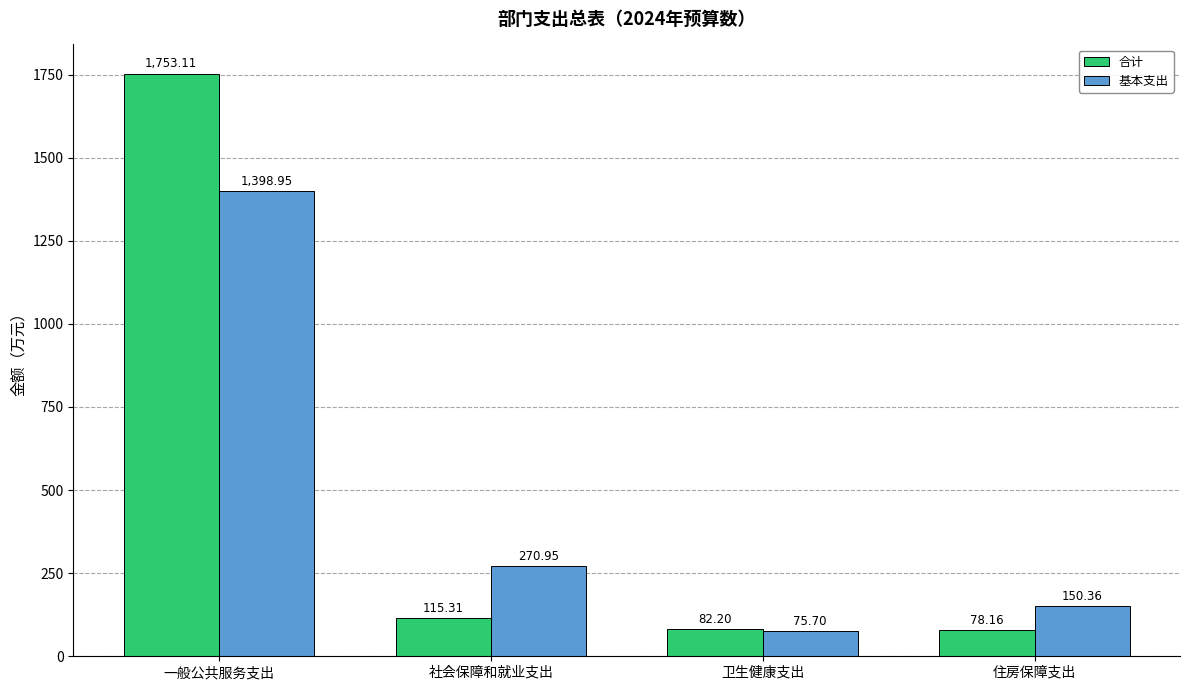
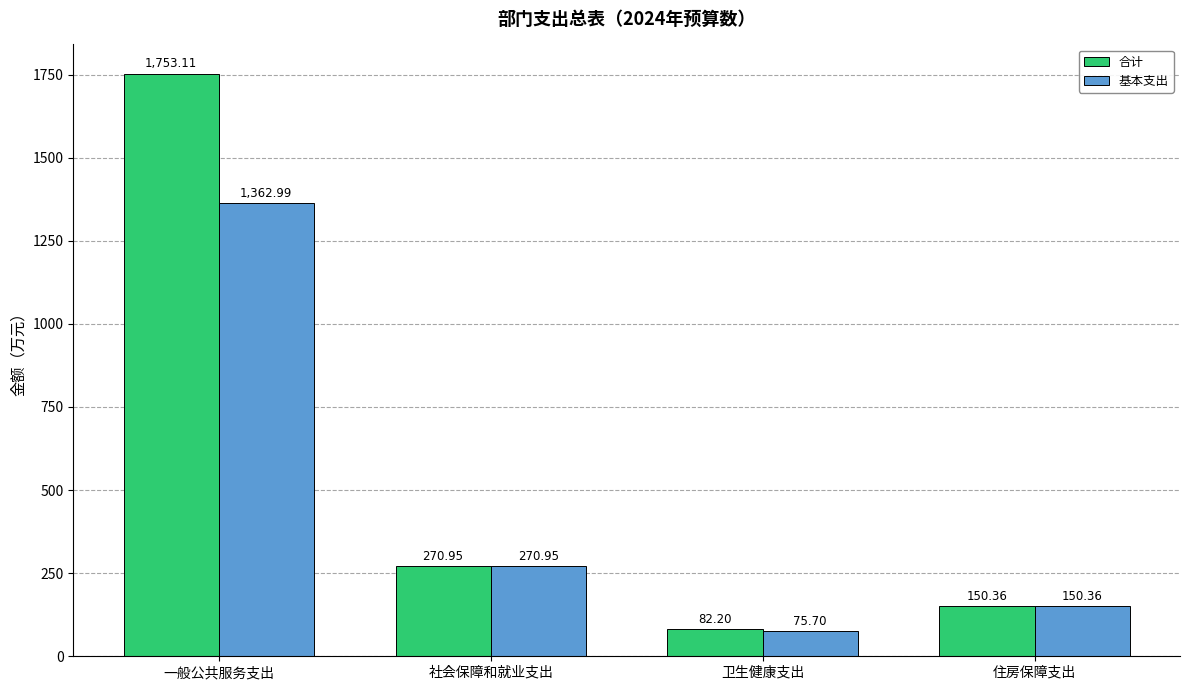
  {
    "合计": {
      "一般公共服务支出": "1,753.11",
-     "社会保障和就业支出": "115.31",
+     "社会保障和就业支出": "270.95",
      "卫生健康支出": "82.20",
-     "住房保障支出": "78.16"
+     "住房保障支出": "150.36"
    },
    "基本支出": {
-     "一般公共服务支出": "1,398.95",
+     "一般公共服务支出": "1,362.99",
      "社会保障和就业支出": "270.95",
      "卫生健康支出": "75.70",
      "住房保障支出": "150.36"
    }
  }
